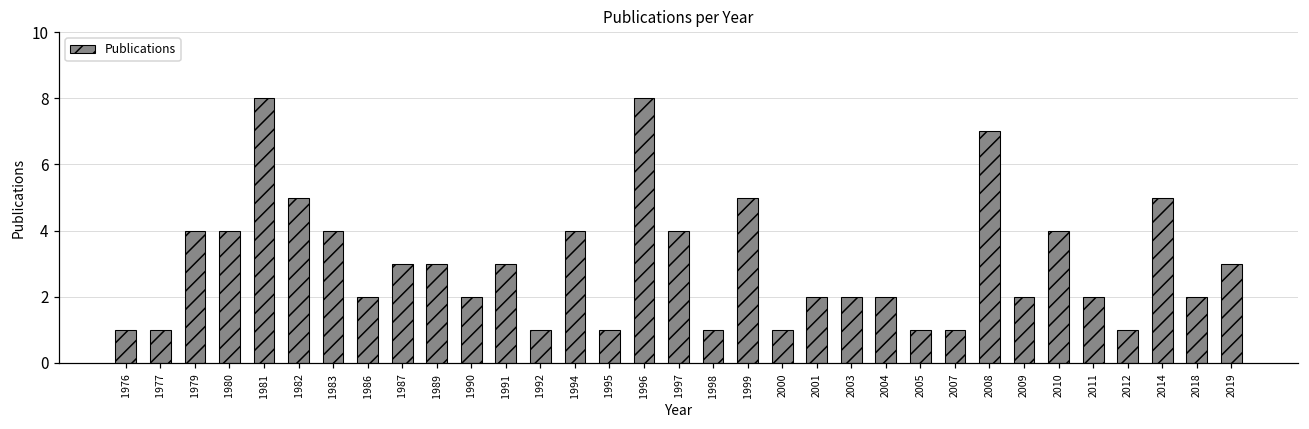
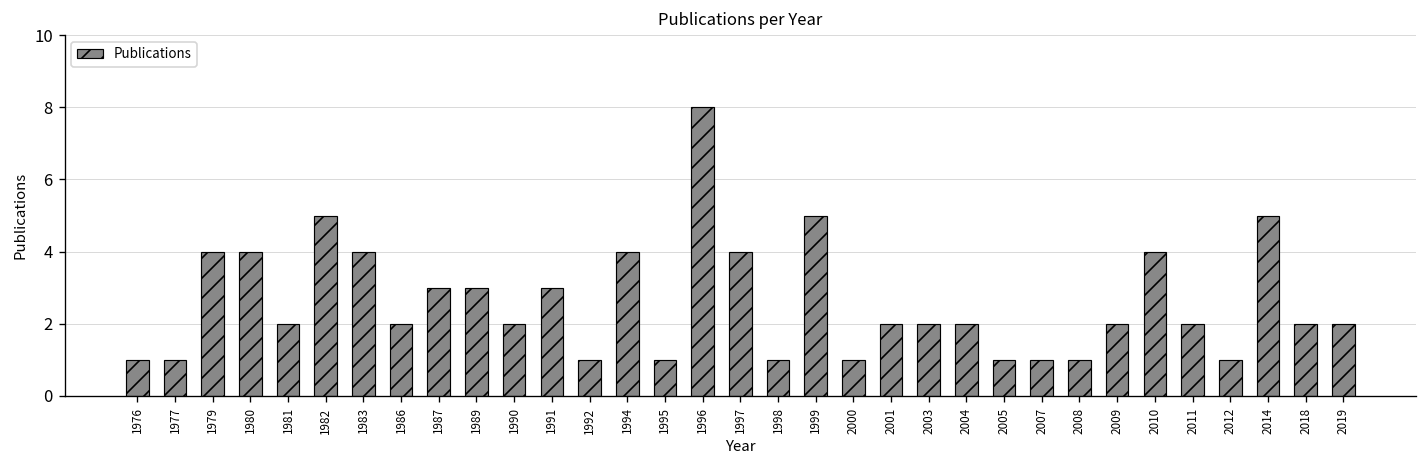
  {
    "1976": 1,
    "1977": 1,
    "1979": 4,
    "1980": 4,
-   "1981": 8,
+   "1981": 2,
    "1982": 5,
    "1983": 4,
    "1986": 2,
    "1987": 3,
    "1989": 3,
    "1990": 2,
    "1991": 3,
    "1992": 1,
    "1994": 4,
    "1995": 1,
    "1996": 8,
    "1997": 4,
    "1998": 1,
    "1999": 5,
    "2000": 1,
    "2001": 2,
    "2003": 2,
    "2004": 2,
    "2005": 1,
    "2007": 1,
-   "2008": 7,
+   "2008": 1,
    "2009": 2,
    "2010": 4,
    "2011": 2,
    "2012": 1,
    "2014": 5,
    "2018": 2,
-   "2019": 3
+   "2019": 2
  }
